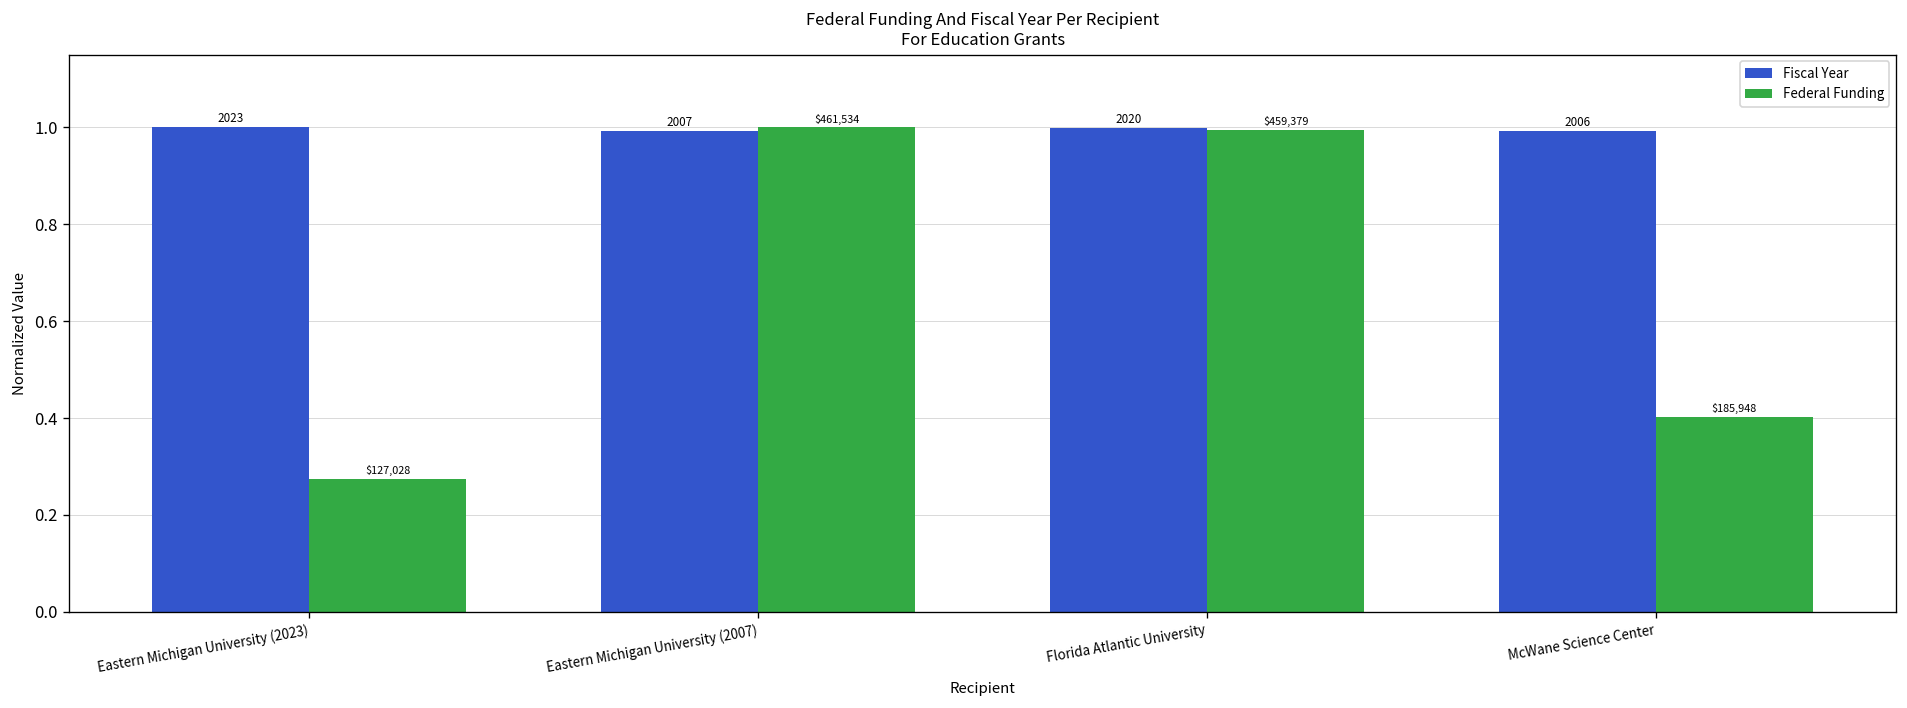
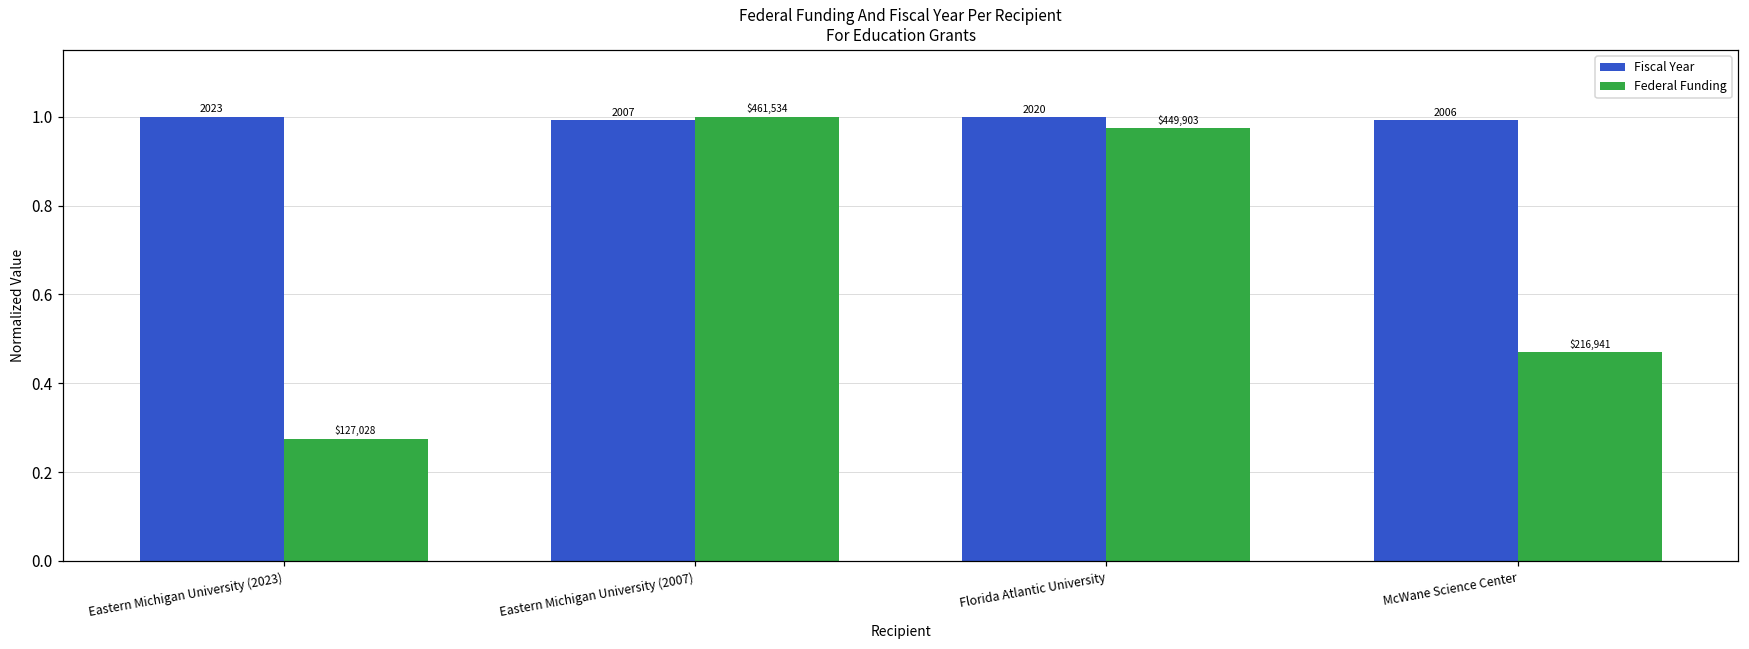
  {
    "Federal Funding": {
-     "Florida Atlantic University": "$459,379",
-     "McWane Science Center": "$185,948"
+     "Florida Atlantic University": "$449,903",
+     "McWane Science Center": "$216,941"
    }
  }
